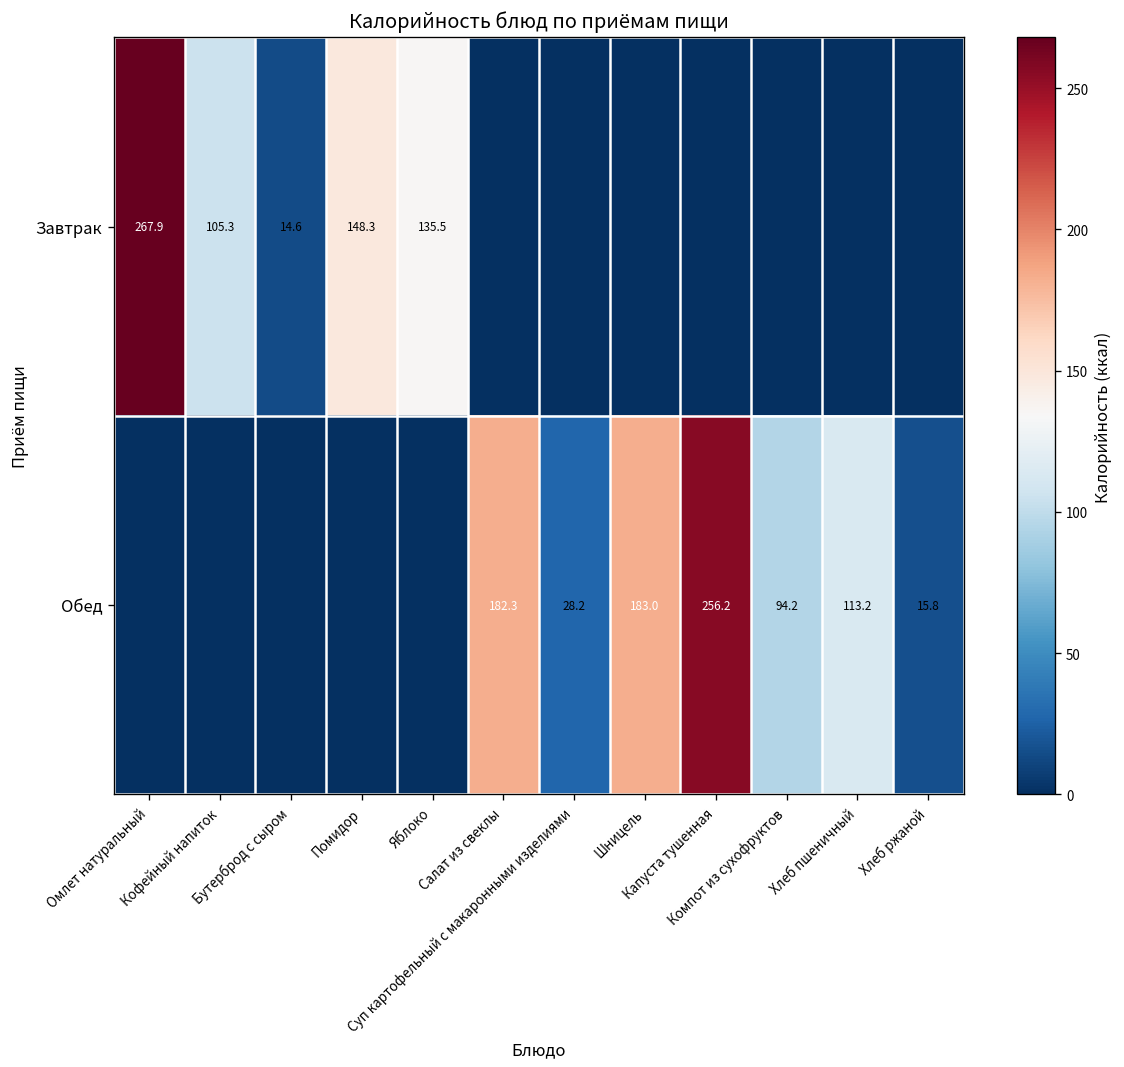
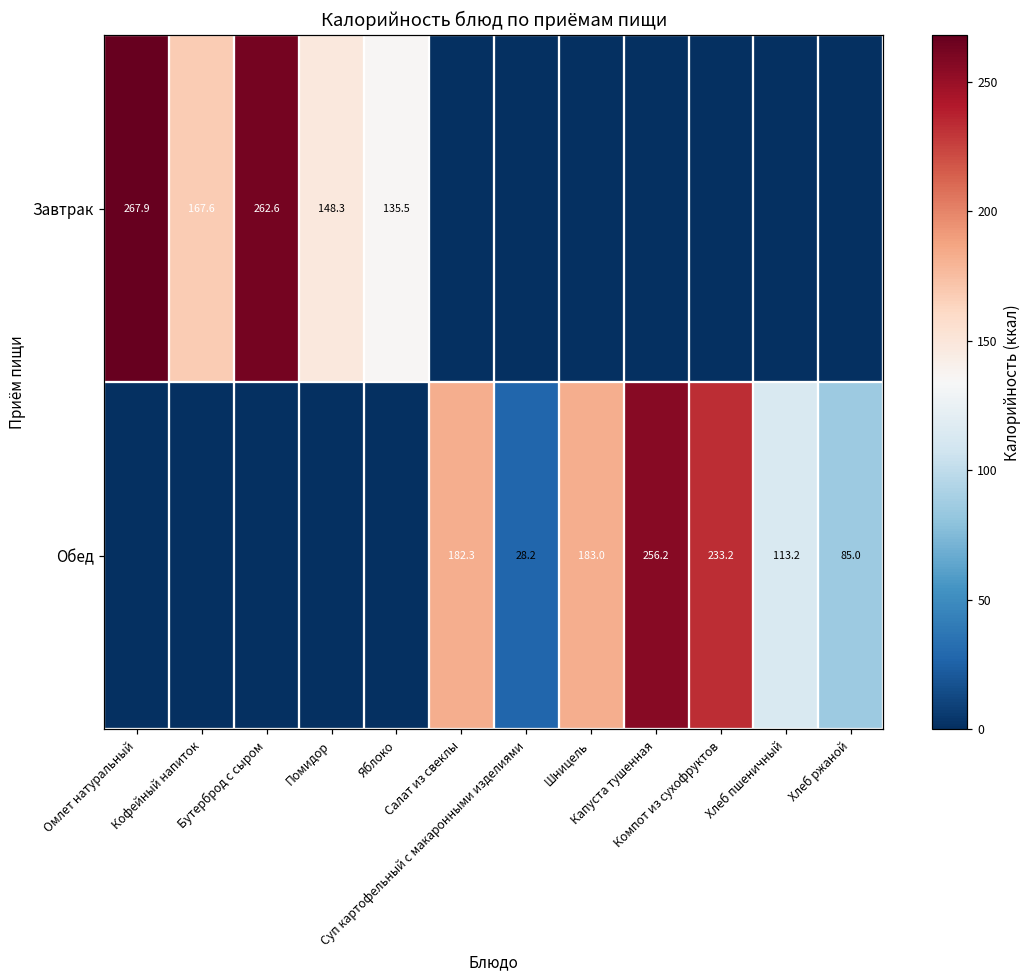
  {
    "Завтрак": {
      "Омлет натуральный": 267.9,
-     "Кофейный напиток": 105.3,
-     "Бутерброд с сыром": 14.6,
+     "Кофейный напиток": 167.6,
+     "Бутерброд с сыром": 262.6,
      "Помидор": 148.3,
      "Яблоко": 135.5
    },
    "Обед": {
      "Салат из свеклы": 182.3,
      "Суп картофельный с макаронными изделиями": 28.2,
      "Шницель": 183.0,
      "Капуста тушенная": 256.2,
-     "Компот из сухофруктов": 94.2,
+     "Компот из сухофруктов": 233.2,
      "Хлеб пшеничный": 113.2,
-     "Хлеб ржаной": 15.8
+     "Хлеб ржаной": 85.0
    }
  }
